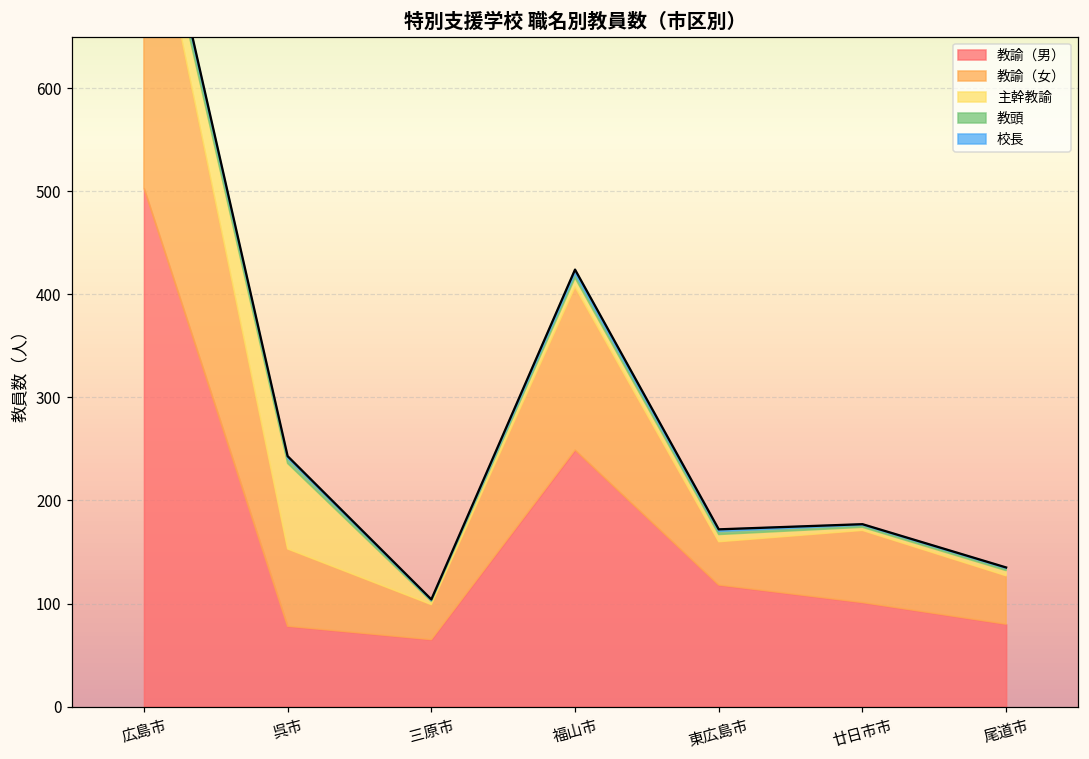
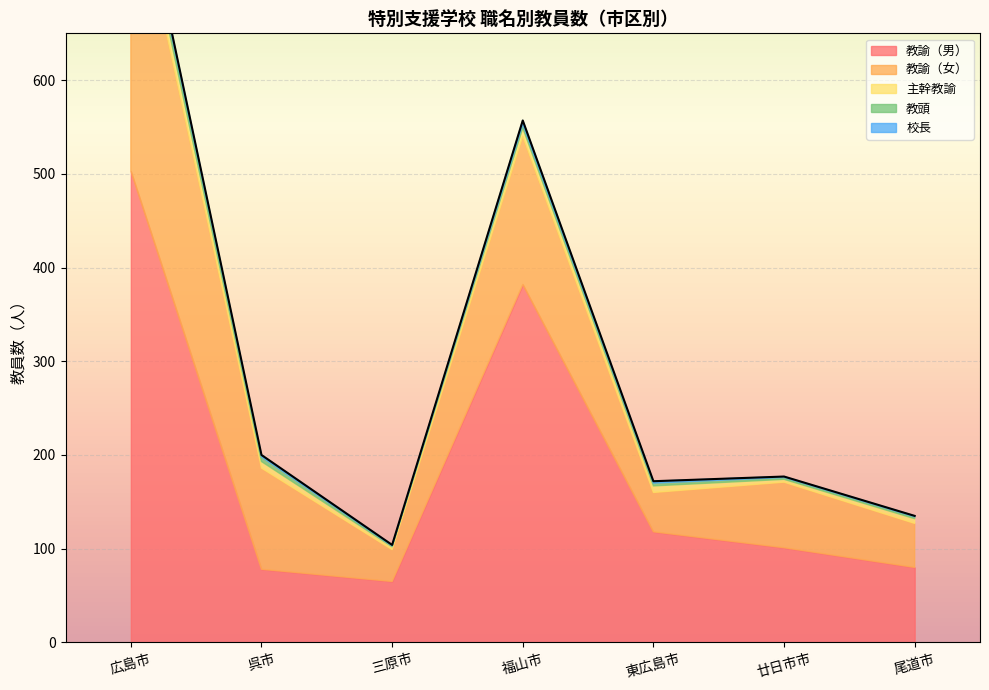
  {
    "教諭（男）": {
      "広島市": 500,
      "呉市": 80,
      "三原市": 70,
-     "福山市": 250,
+     "福山市": 380,
      "東広島市": 120,
      "廿日市市": 100,
      "尾道市": 80
    },
    "教諭（女）": {
-     "呉市": 80,
+     "呉市": 110,
      "三原市": 30,
      "福山市": 160,
      "東広島市": 40,
      "廿日市市": 70,
      "尾道市": 50
    },
    "主幹教諭": {
-     "呉市": 80,
+     "呉市": 10,
      "福山市": 10,
      "東広島市": 10
    },
    "教頭": {
      "福山市": 0
    },
    "校長": {
      "福山市": 0
    }
  }
